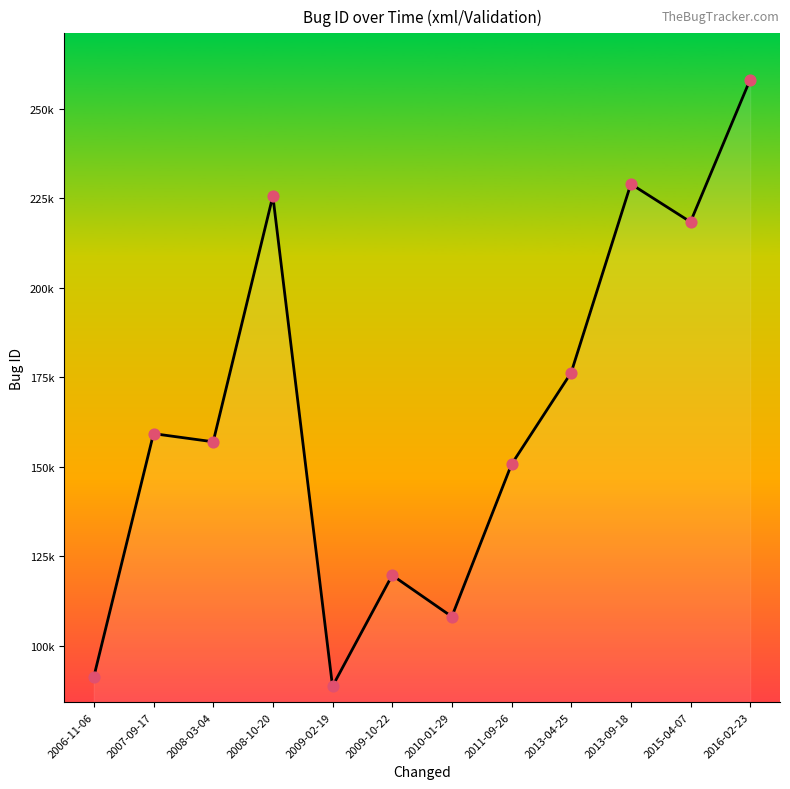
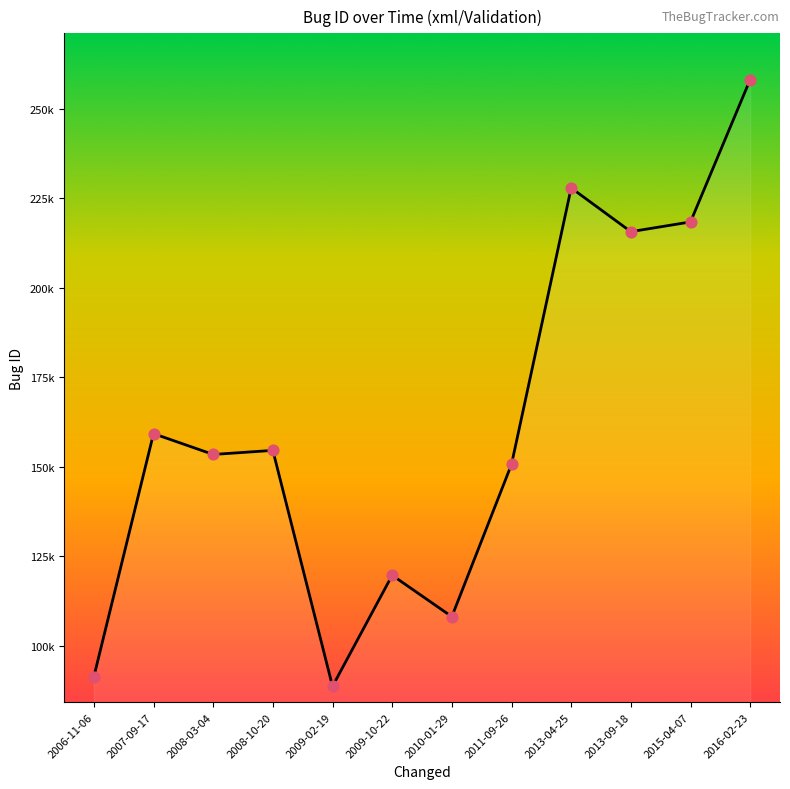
  {
    "2006-11-06": 91000,
    "2007-09-17": 159000,
-   "2008-03-04": 157000,
-   "2008-10-20": 226000,
+   "2008-03-04": 153000,
+   "2008-10-20": 155000,
    "2009-02-19": 89000,
    "2009-10-22": 120000,
    "2010-01-29": 108000,
    "2011-09-26": 151000,
-   "2013-04-25": 176000,
-   "2013-09-18": 229000,
+   "2013-04-25": 228000,
+   "2013-09-18": 216000,
    "2015-04-07": 218000,
    "2016-02-23": 258000
  }
